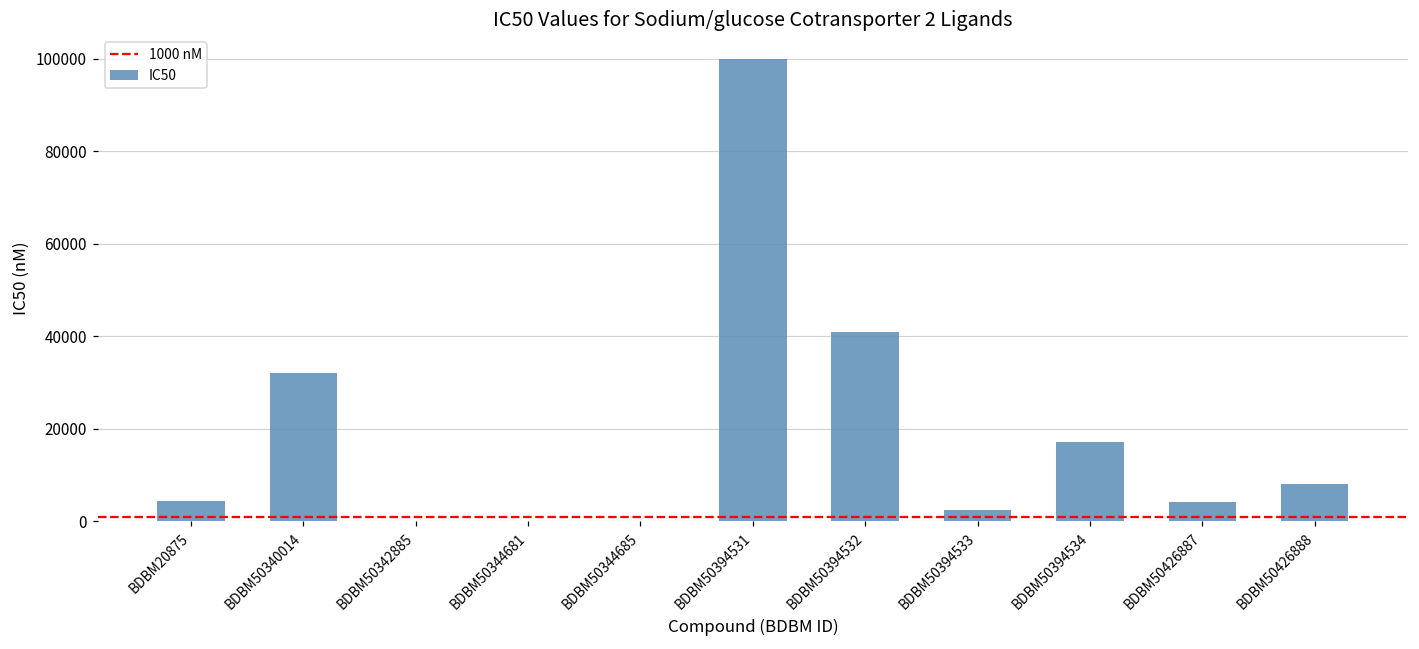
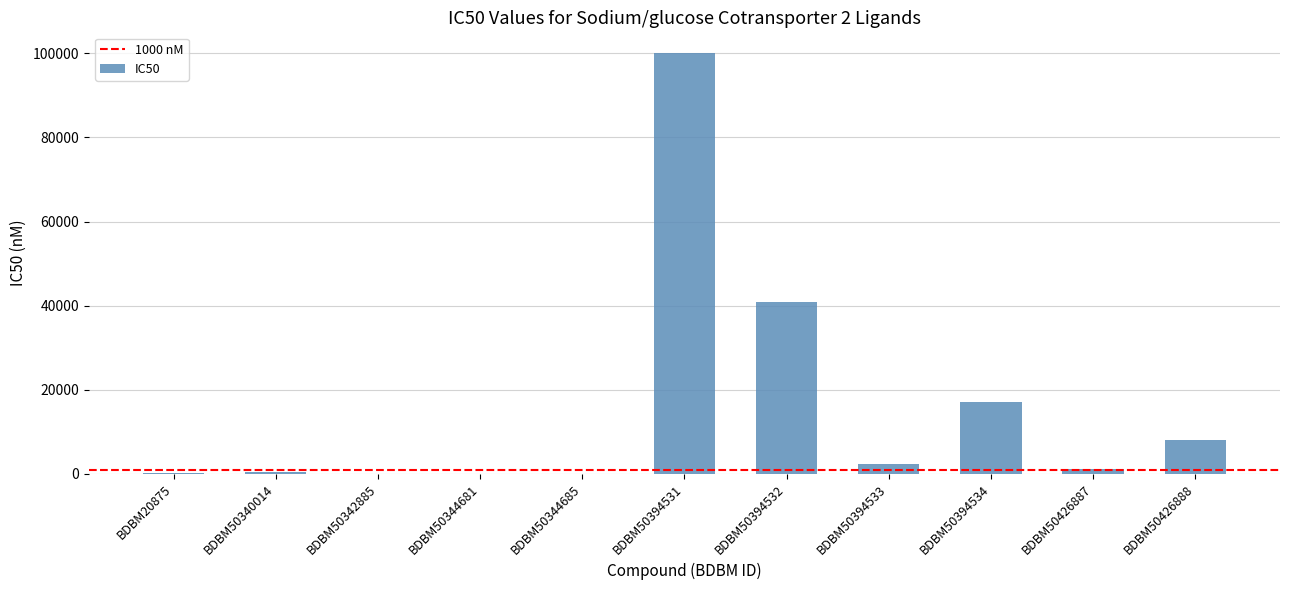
  {
-   "BDBM20875": 4000,
-   "BDBM50340014": 32000,
+   "BDBM20875": 0,
+   "BDBM50340014": 0,
    "BDBM50394531": 100000,
    "BDBM50394532": 41000,
    "BDBM50394533": 2000,
    "BDBM50394534": 17000,
-   "BDBM50426887": 4000,
+   "BDBM50426887": 1000,
    "BDBM50426888": 8000
  }
